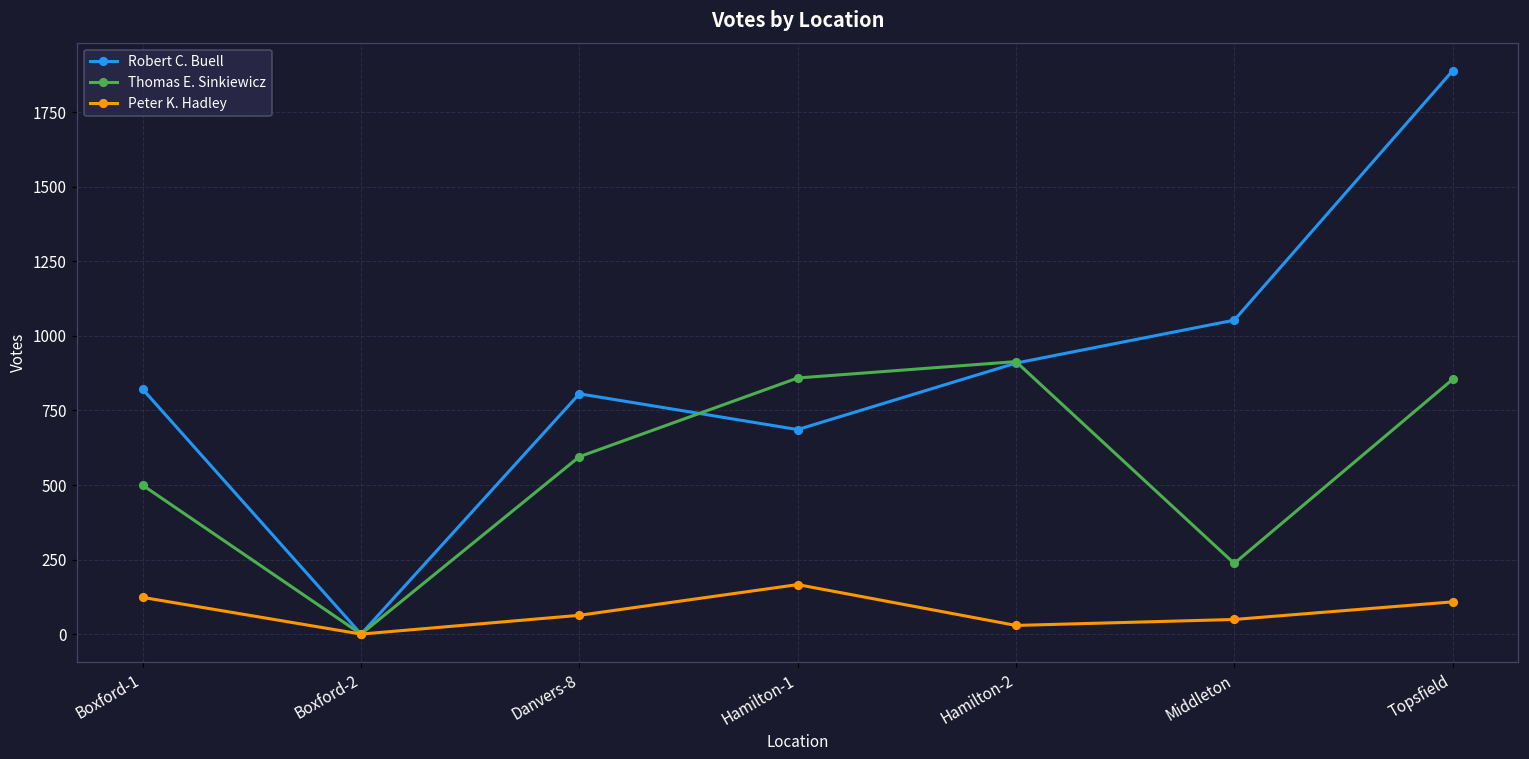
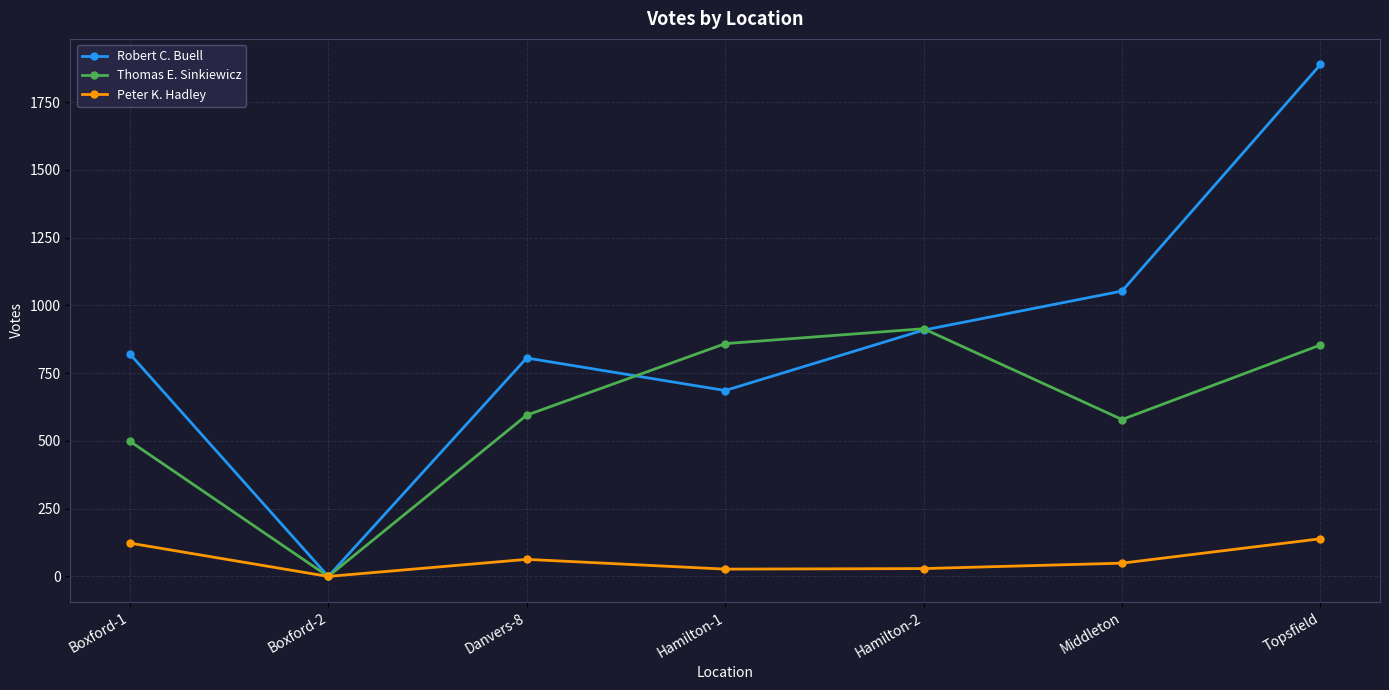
  {
    "Robert C. Buell": {
      "Boxford-1": 820,
      "Danvers-8": 810,
      "Hamilton-1": 690,
      "Middleton": 1050,
      "Topsfield": 1890
    },
    "Thomas E. Sinkiewicz": {
      "Boxford-1": 500,
      "Danvers-8": 600,
      "Hamilton-1": 860,
-     "Middleton": 240,
+     "Middleton": 580,
      "Topsfield": 850
    },
    "Peter K. Hadley": {
      "Boxford-1": 120,
      "Danvers-8": 60,
-     "Hamilton-1": 170,
+     "Hamilton-1": 30,
      "Hamilton-2": 30,
      "Middleton": 50,
-     "Topsfield": 110
+     "Topsfield": 140
    }
  }
